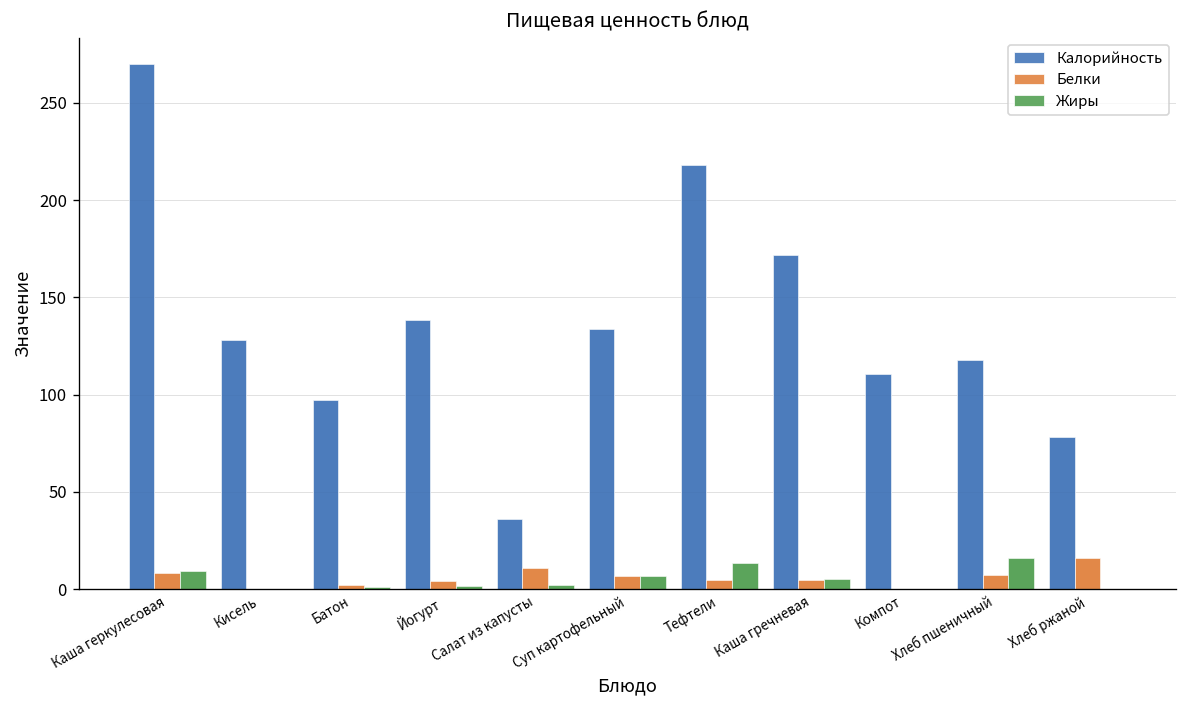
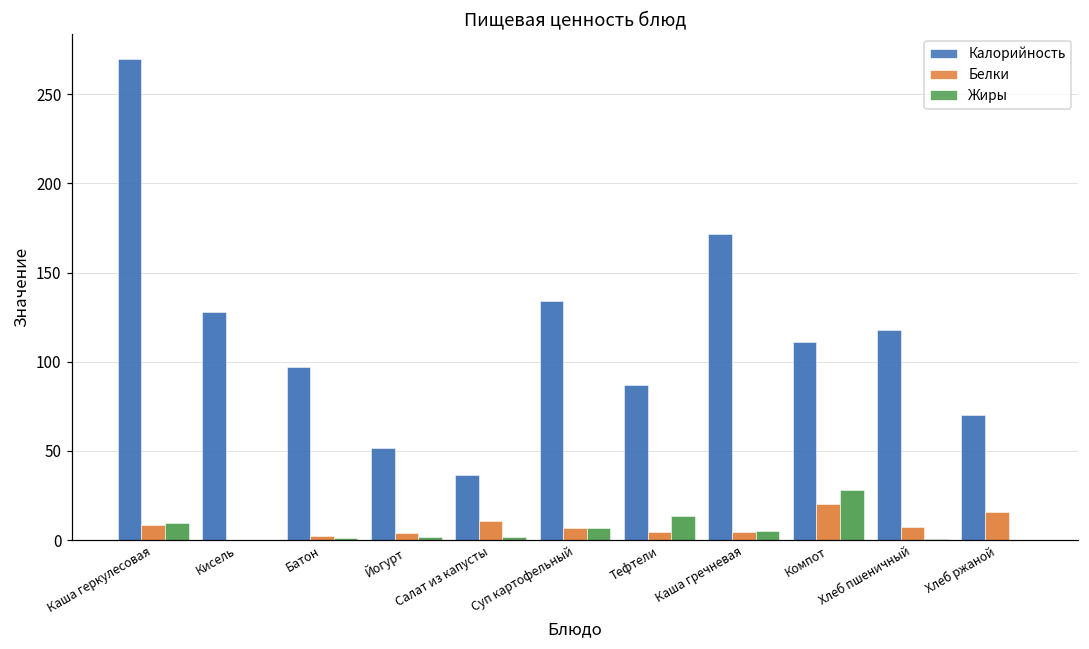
  {
    "Калорийность": {
      "Каша геркулесовая": 270,
      "Кисель": 128,
      "Батон": 97,
-     "Йогурт": 139,
+     "Йогурт": 52,
      "Салат из капусты": 36,
      "Суп картофельный": 134,
-     "Тефтели": 218,
+     "Тефтели": 87,
      "Каша гречневая": 172,
      "Компот": 111,
      "Хлеб пшеничный": 118,
-     "Хлеб ржаной": 78
+     "Хлеб ржаной": 70
    },
    "Белки": {
      "Каша геркулесовая": 8,
      "Кисель": 0,
      "Батон": 2,
      "Йогурт": 4,
      "Салат из капусты": 11,
      "Суп картофельный": 7,
      "Тефтели": 5,
      "Каша гречневая": 5,
-     "Компот": 0,
+     "Компот": 20,
      "Хлеб пшеничный": 8,
      "Хлеб ржаной": 16
    },
    "Жиры": {
      "Каша геркулесовая": 10,
      "Кисель": 0,
      "Салат из капусты": 2,
      "Суп картофельный": 7,
      "Тефтели": 13,
      "Каша гречневая": 5,
-     "Компот": 0,
-     "Хлеб пшеничный": 16
+     "Компот": 28,
+     "Хлеб пшеничный": 1
    }
  }
